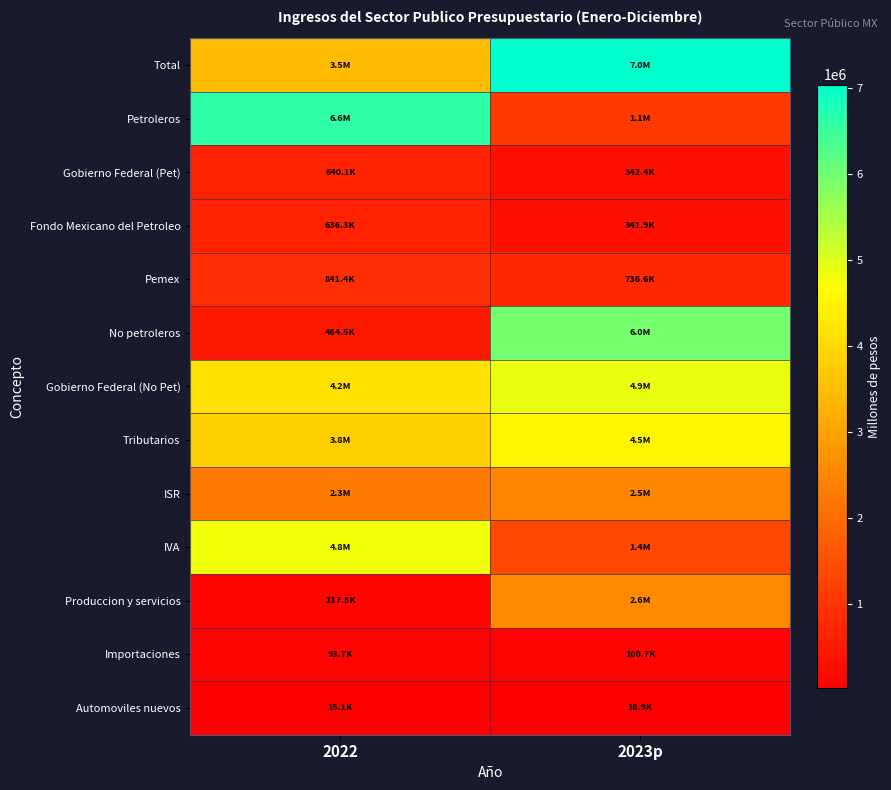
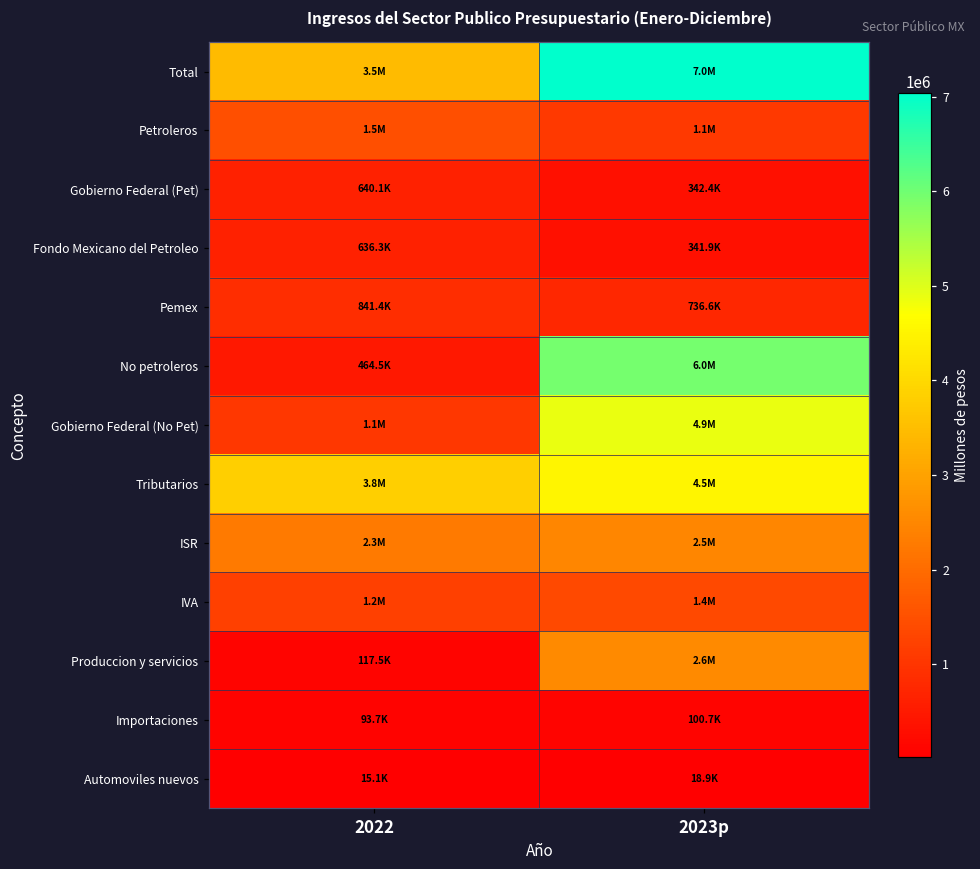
  {
    "Total": {
      "2022": "3.5M",
      "2023p": "7.0M"
    },
    "Petroleros": {
-     "2022": "6.6M",
+     "2022": "1.5M",
      "2023p": "1.1M"
    },
    "Gobierno Federal (Pet)": {
      "2022": "640.1K",
      "2023p": "342.4K"
    },
    "Fondo Mexicano del Petroleo": {
      "2022": "636.3K",
      "2023p": "341.9K"
    },
    "Pemex": {
      "2022": "841.4K",
      "2023p": "736.6K"
    },
    "No petroleros": {
      "2022": "464.5K",
      "2023p": "6.0M"
    },
    "Gobierno Federal (No Pet)": {
-     "2022": "4.2M",
+     "2022": "1.1M",
      "2023p": "4.9M"
    },
    "Tributarios": {
      "2022": "3.8M",
      "2023p": "4.5M"
    },
    "ISR": {
      "2022": "2.3M",
      "2023p": "2.5M"
    },
    "IVA": {
-     "2022": "4.8M",
+     "2022": "1.2M",
      "2023p": "1.4M"
    },
    "Produccion y servicios": {
      "2022": "117.5K",
      "2023p": "2.6M"
    },
    "Importaciones": {
      "2022": "93.7K",
      "2023p": "100.7K"
    },
    "Automoviles nuevos": {
      "2022": "15.1K",
      "2023p": "18.9K"
    }
  }
